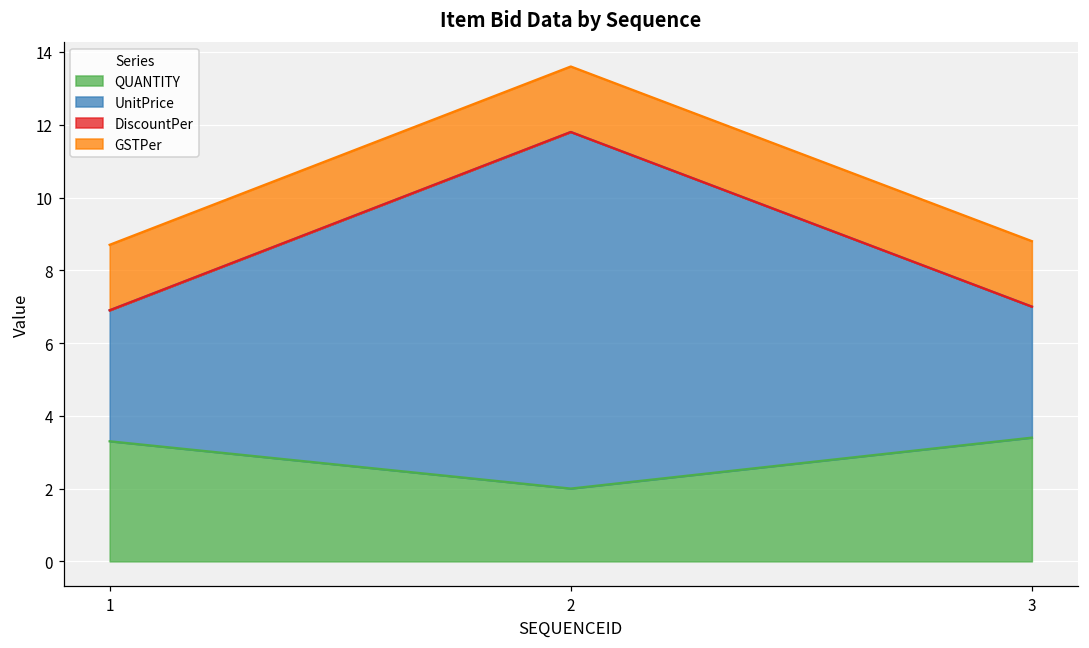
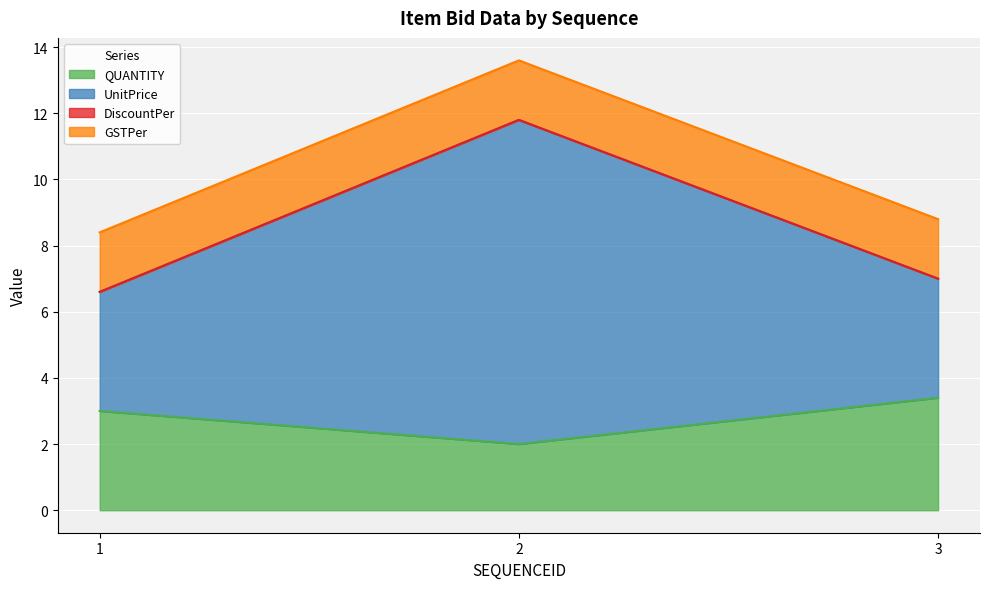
  {
    "QUANTITY": {
-     "1": 3.3,
+     "1": 3.0,
      "2": 2.0,
      "3": 3.4
    },
    "GSTPer": {
      "1": 1.8,
      "2": 1.8,
      "3": 1.8
    }
  }
